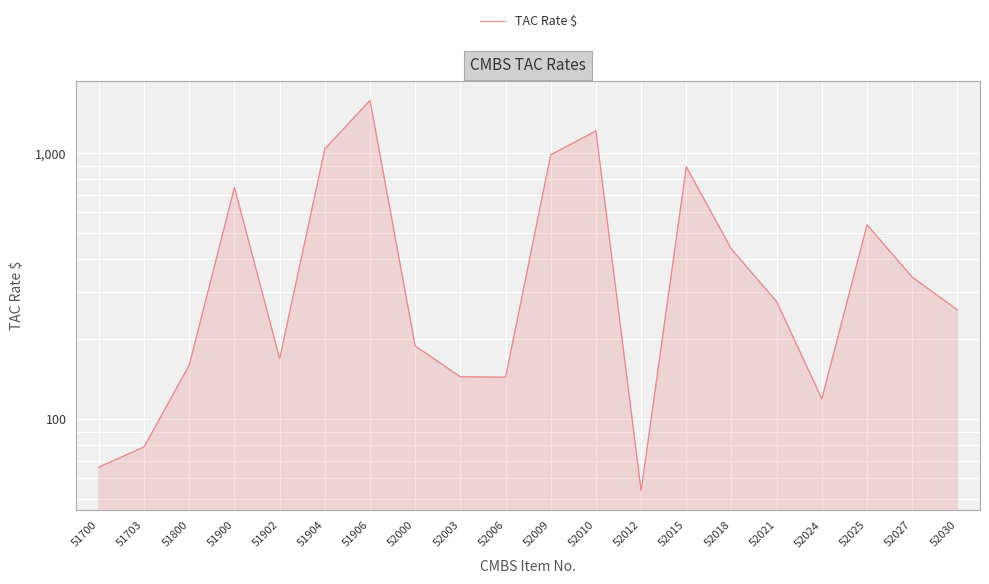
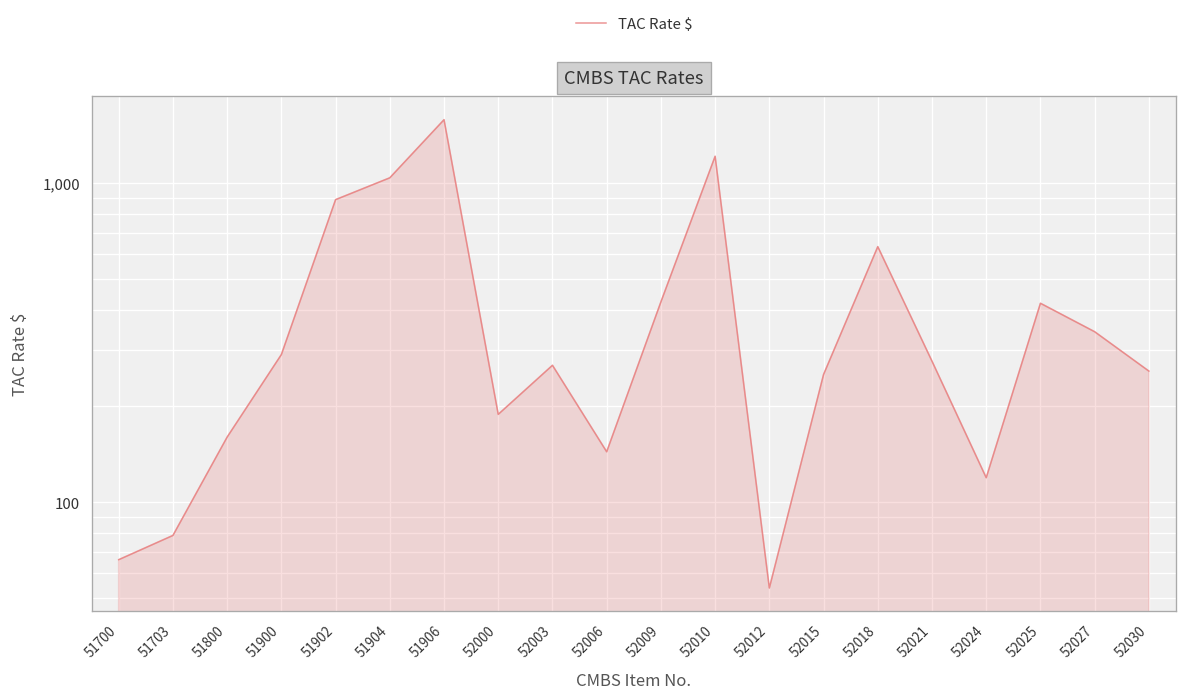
  {
    "51700": "66",
    "51703": "79",
    "51800": "160",
-   "51900": "750",
-   "51902": "170",
+   "51900": "290",
+   "51902": "890",
    "51904": "1,040",
    "51906": "1,600",
    "52000": "190",
-   "52003": "140",
+   "52003": "270",
    "52006": "140",
-   "52009": "990",
+   "52009": "420",
    "52010": "1,200",
    "52012": "54",
-   "52015": "890",
-   "52018": "440",
+   "52015": "250",
+   "52018": "630",
    "52021": "280",
    "52024": "120",
-   "52025": "540",
+   "52025": "420",
    "52027": "340",
    "52030": "260"
  }
